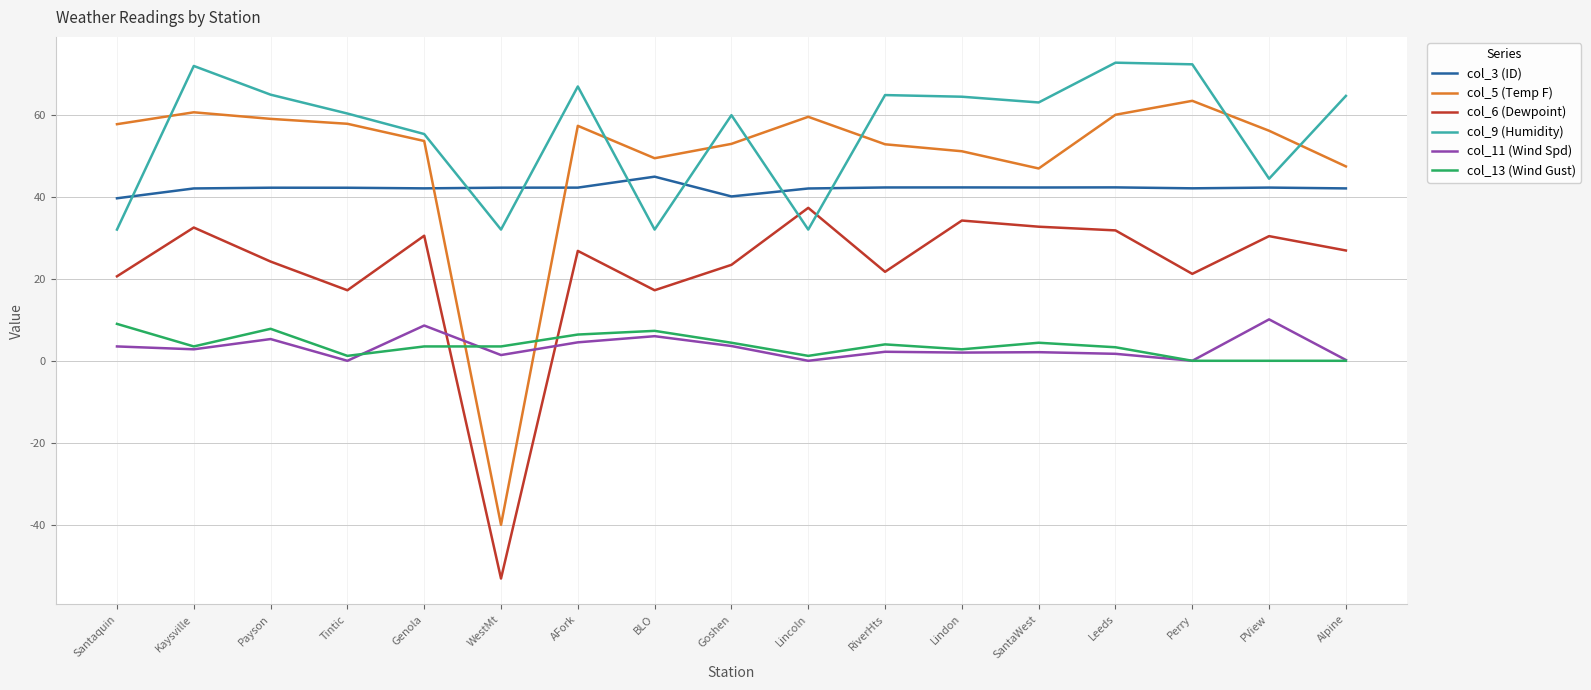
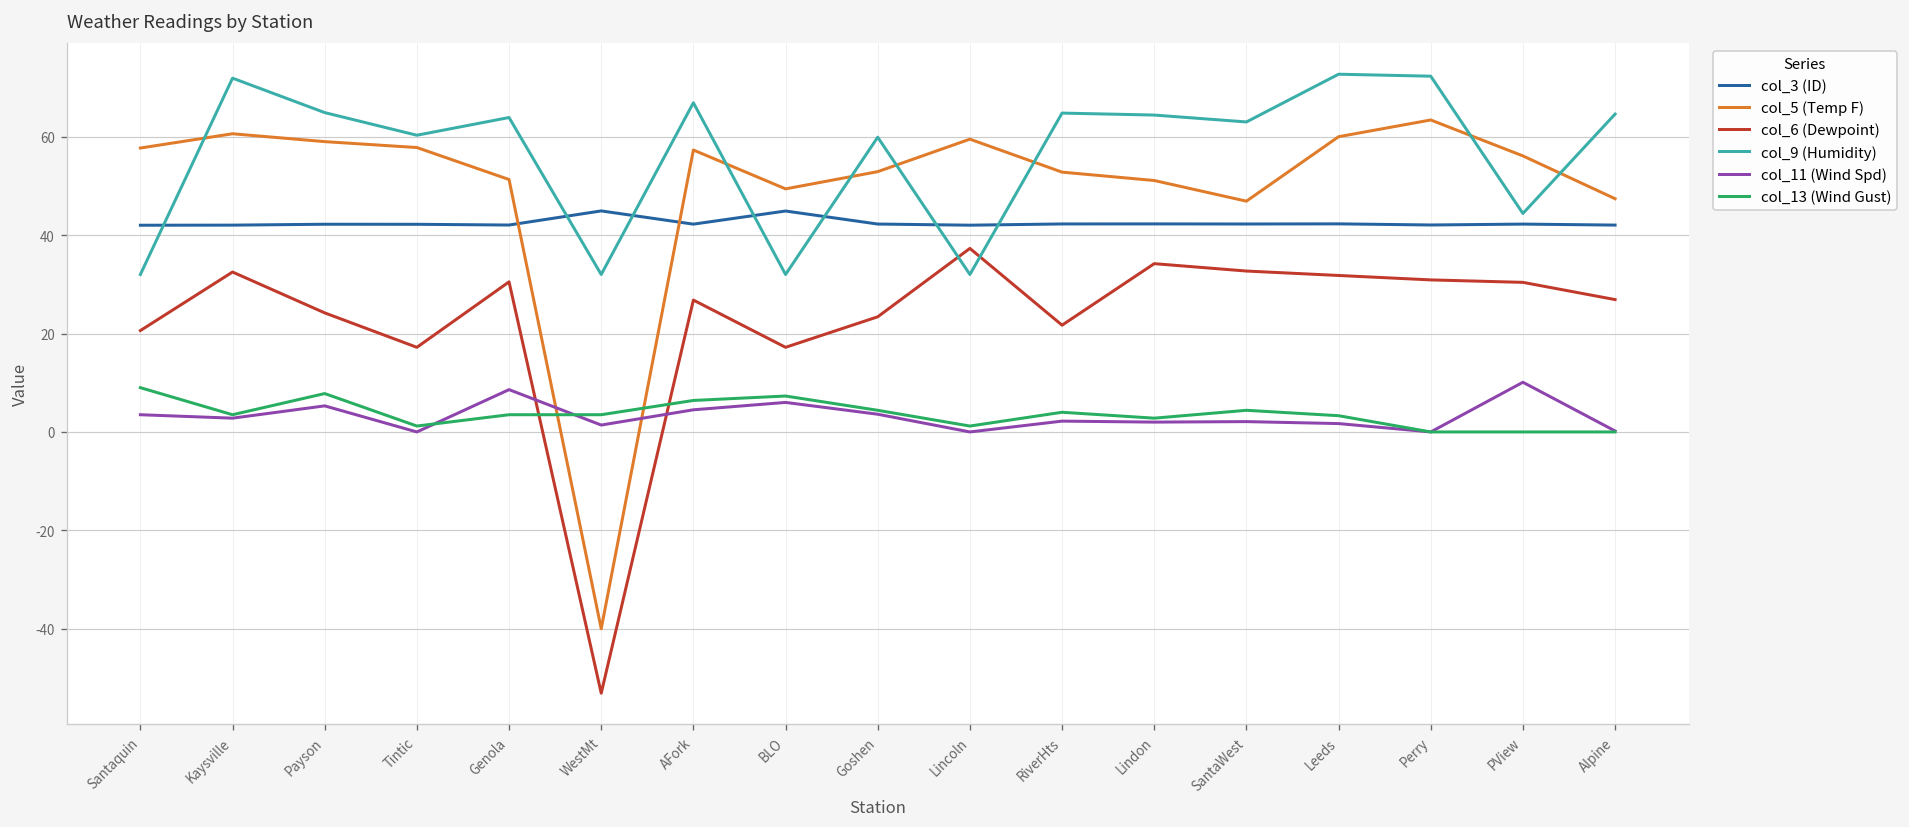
  {
    "col_3 (ID)": {
-     "Santaquin": 40,
+     "Santaquin": 42,
      "Kaysville": 42,
      "Payson": 42,
      "Tintic": 42,
      "Genola": 42,
-     "WestMt": 42,
+     "WestMt": 45,
      "AFork": 42,
      "BLO": 45,
-     "Goshen": 40,
+     "Goshen": 42,
      "Lincoln": 42,
      "RiverHts": 42,
      "Lindon": 42,
      "SantaWest": 42,
      "Leeds": 42,
      "Perry": 42,
      "PView": 42,
      "Alpine": 42
    },
    "col_5 (Temp F)": {
      "Santaquin": 58,
      "Kaysville": 61,
      "Payson": 59,
      "Tintic": 58,
-     "Genola": 54,
+     "Genola": 51,
      "WestMt": -40,
      "AFork": 57,
      "BLO": 49,
      "Goshen": 53,
      "Lincoln": 60,
      "RiverHts": 53,
      "Lindon": 51,
      "SantaWest": 47,
      "Leeds": 60,
      "Perry": 63,
      "PView": 56,
      "Alpine": 47
    },
    "col_6 (Dewpoint)": {
      "Santaquin": 21,
      "Kaysville": 33,
      "Payson": 24,
      "Tintic": 17,
      "Genola": 31,
      "WestMt": -53,
      "AFork": 27,
      "BLO": 17,
      "Goshen": 23,
      "Lincoln": 37,
      "RiverHts": 22,
      "Lindon": 34,
      "SantaWest": 33,
      "Leeds": 32,
-     "Perry": 21,
+     "Perry": 31,
      "PView": 30,
      "Alpine": 27
    },
    "col_9 (Humidity)": {
      "Santaquin": 32,
      "Kaysville": 72,
      "Payson": 65,
      "Tintic": 60,
-     "Genola": 55,
+     "Genola": 64,
      "WestMt": 32,
      "AFork": 67,
      "BLO": 32,
      "Goshen": 60,
      "Lincoln": 32,
      "RiverHts": 65,
      "Lindon": 64,
      "SantaWest": 63,
      "Leeds": 73,
      "Perry": 72,
      "PView": 44,
      "Alpine": 65
    },
    "col_11 (Wind Spd)": {
      "Santaquin": 4,
      "Kaysville": 3,
      "Payson": 5,
      "Tintic": 0,
      "Genola": 9,
      "WestMt": 1,
      "AFork": 5,
      "BLO": 6,
      "Goshen": 4,
      "Lincoln": 0,
      "RiverHts": 2,
      "Lindon": 2,
      "SantaWest": 2,
      "Leeds": 2,
      "PView": 10
    },
    "col_13 (Wind Gust)": {
      "Santaquin": 9,
      "Kaysville": 4,
      "Payson": 8,
      "Tintic": 1,
      "Genola": 4,
      "WestMt": 4,
      "AFork": 6,
      "BLO": 7,
      "Goshen": 4,
      "Lincoln": 1,
      "RiverHts": 4,
      "Lindon": 3,
      "SantaWest": 4,
      "Leeds": 3,
      "PView": 0
    }
  }
